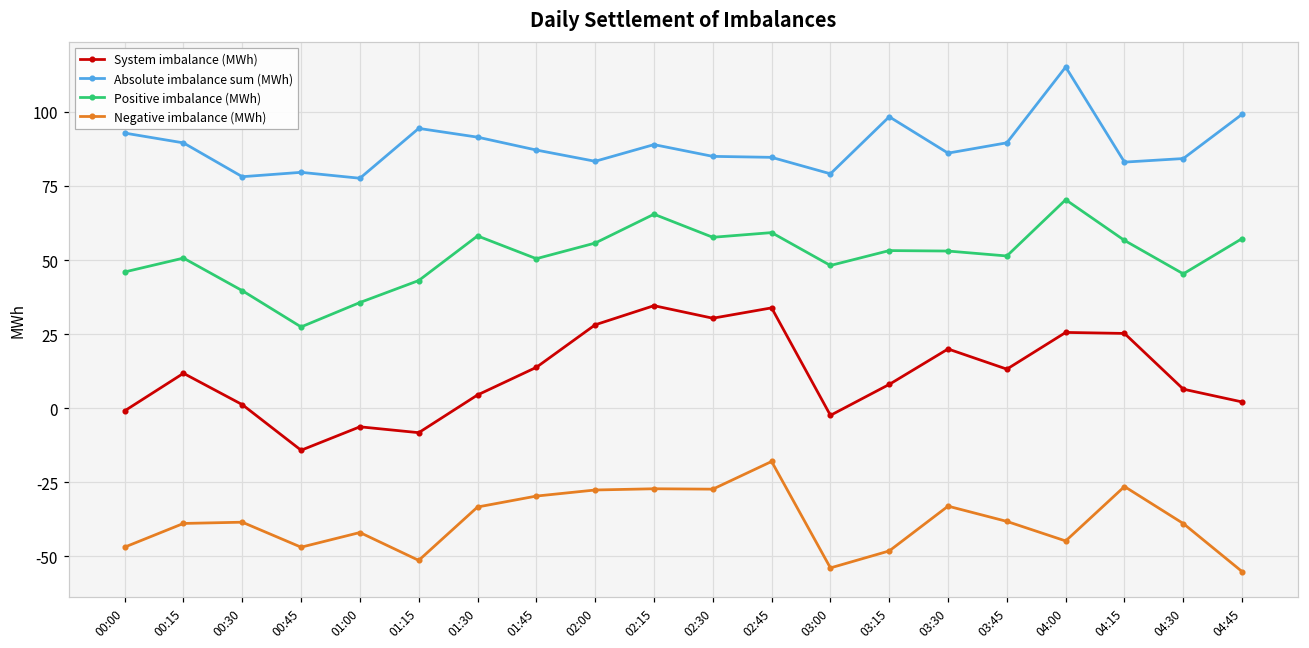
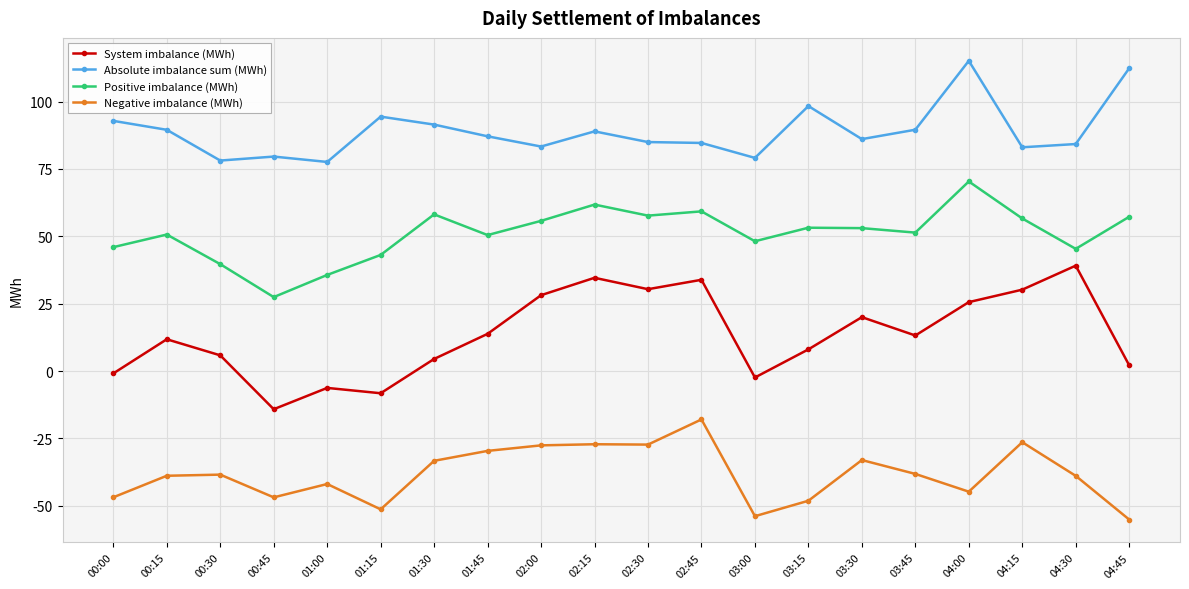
  {
    "System imbalance (MWh)": {
      "00:00": -1,
      "00:15": 12,
-     "00:30": 1,
+     "00:30": 6,
      "00:45": -14,
      "01:00": -6,
      "01:15": -8,
      "01:30": 4,
      "01:45": 14,
      "02:00": 28,
      "02:15": 35,
      "02:30": 30,
      "02:45": 34,
      "03:00": -2,
      "03:15": 8,
      "03:30": 20,
      "03:45": 13,
      "04:00": 26,
-     "04:15": 25,
-     "04:30": 6,
+     "04:15": 30,
+     "04:30": 39,
      "04:45": 2
    },
    "Absolute imbalance sum (MWh)": {
      "00:00": 93,
      "00:15": 90,
      "00:30": 78,
      "00:45": 80,
      "01:00": 78,
      "01:15": 94,
      "01:30": 91,
      "01:45": 87,
      "02:00": 83,
      "02:15": 89,
      "02:30": 85,
      "02:45": 85,
      "03:00": 79,
      "03:15": 98,
      "03:30": 86,
      "03:45": 90,
      "04:00": 115,
      "04:15": 83,
      "04:30": 84,
-     "04:45": 99
+     "04:45": 112
    },
    "Positive imbalance (MWh)": {
      "00:00": 46,
      "00:15": 51,
      "00:30": 40,
      "00:45": 27,
      "01:00": 36,
      "01:15": 43,
      "01:30": 58,
      "01:45": 50,
      "02:00": 56,
-     "02:15": 65,
+     "02:15": 62,
      "02:30": 58,
      "02:45": 59,
      "03:00": 48,
      "03:15": 53,
      "03:30": 53,
      "03:45": 51,
      "04:00": 70,
      "04:15": 57,
      "04:30": 45,
      "04:45": 57
    },
    "Negative imbalance (MWh)": {
      "00:00": -47,
      "00:15": -39,
      "00:30": -38,
      "00:45": -47,
      "01:00": -42,
      "01:15": -51,
      "01:30": -33,
      "01:45": -30,
      "02:00": -28,
      "02:15": -27,
      "02:30": -27,
      "02:45": -18,
      "03:00": -54,
      "03:15": -48,
      "03:30": -33,
      "03:45": -38,
      "04:00": -45,
      "04:15": -26,
      "04:30": -39,
      "04:45": -55
    }
  }
